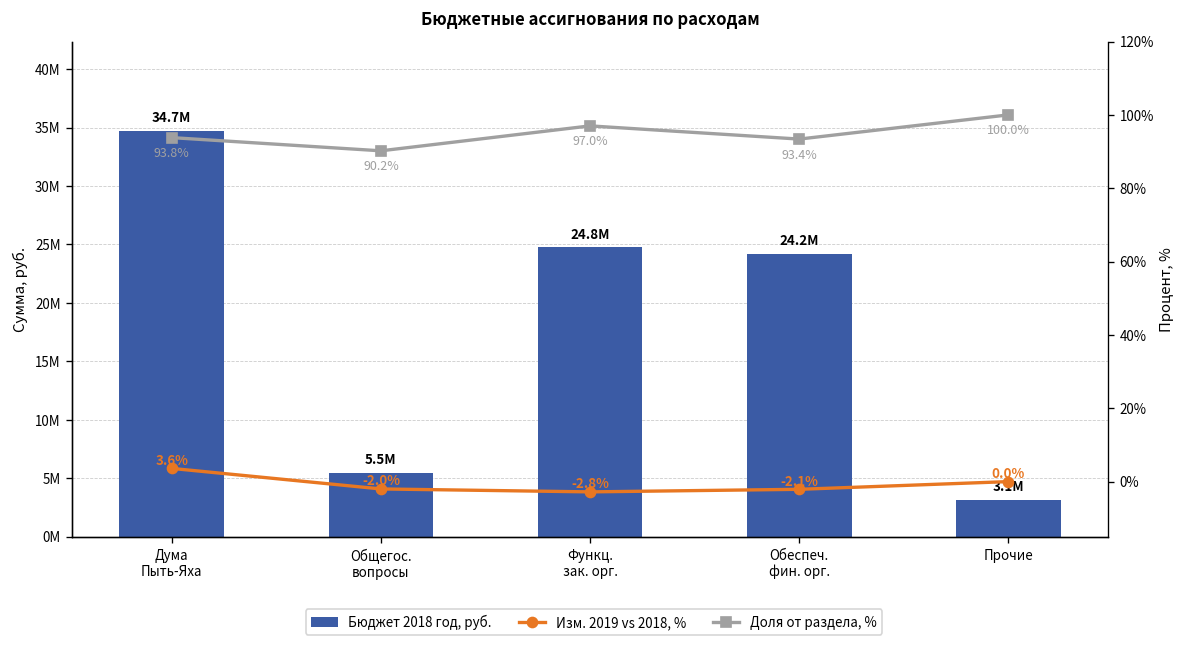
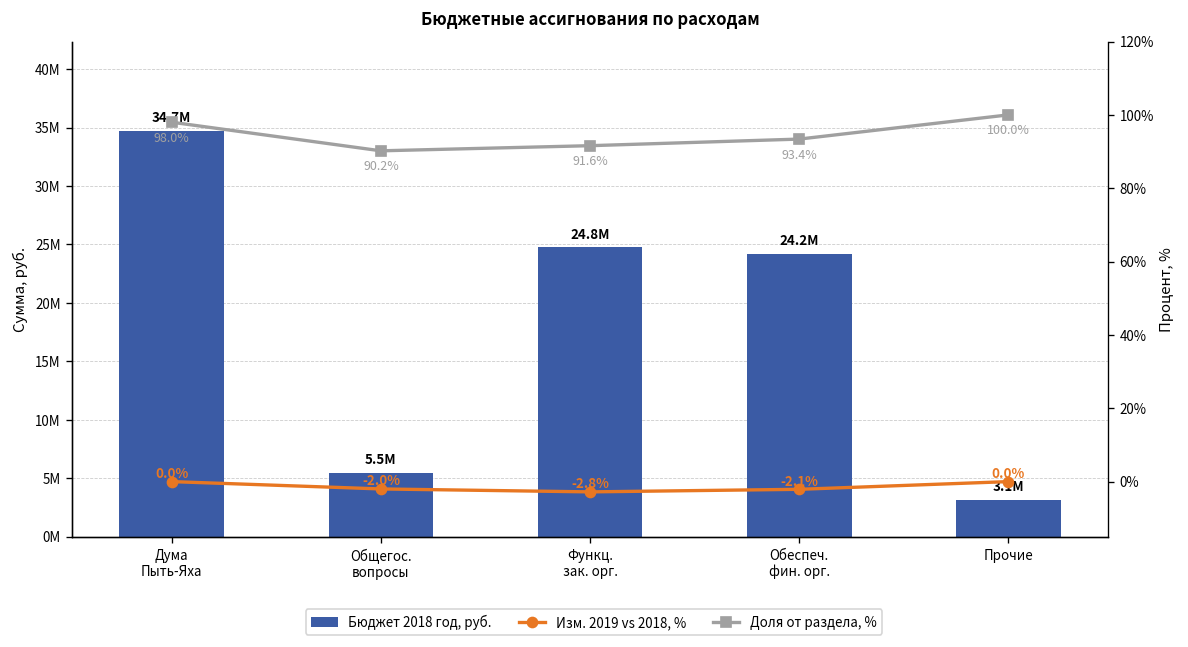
  {
    "Бюджет 2018 год, руб.": {
      "Дума Пыть-Яха": "34.7M",
      "Общегос. вопросы": "5.5M",
      "Функц. зак. орг.": "24.8M",
      "Обеспеч. фин. орг.": "24.2M"
    },
    "Изм. 2019 vs 2018, %": {
-     "Дума Пыть-Яха": "3.6%",
+     "Дума Пыть-Яха": "0.0%",
      "Общегос. вопросы": "-2.0%",
      "Функц. зак. орг.": "-2.8%",
      "Обеспеч. фин. орг.": "-2.1%",
      "Прочие": "0.0%"
    },
    "Доля от раздела, %": {
-     "Дума Пыть-Яха": "93.8%",
+     "Дума Пыть-Яха": "98.0%",
      "Общегос. вопросы": "90.2%",
-     "Функц. зак. орг.": "97.0%",
+     "Функц. зак. орг.": "91.6%",
      "Обеспеч. фин. орг.": "93.4%",
      "Прочие": "100.0%"
    }
  }
